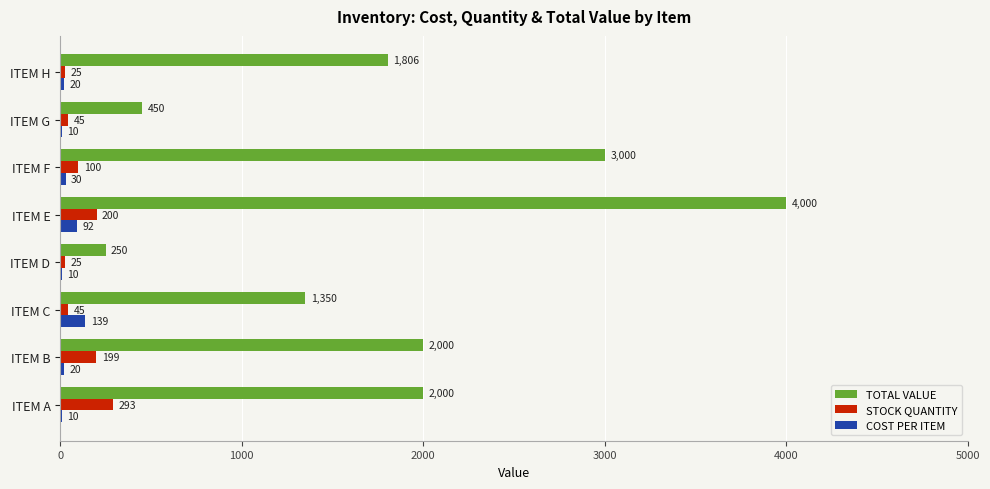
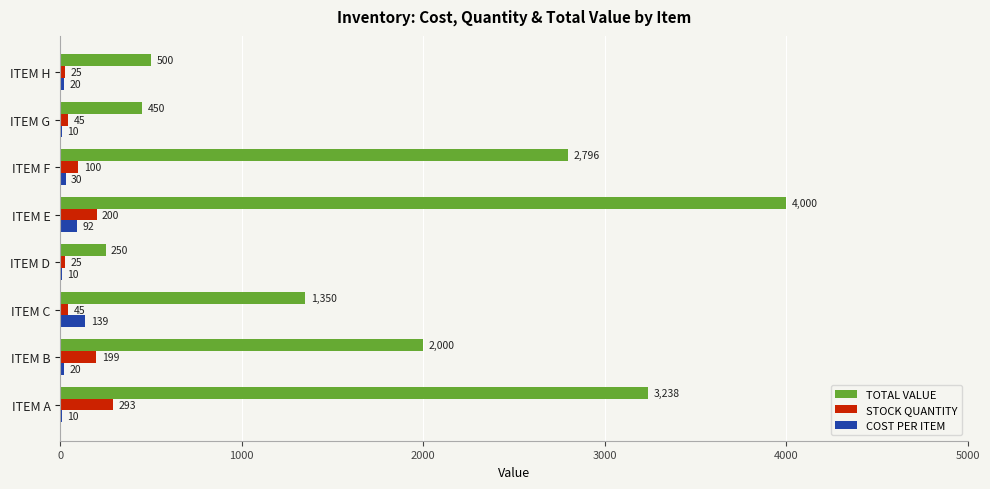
  {
    "TOTAL VALUE": {
-     "ITEM H": "1,806",
+     "ITEM H": "500",
      "ITEM G": "450",
-     "ITEM F": "3,000",
+     "ITEM F": "2,796",
      "ITEM E": "4,000",
      "ITEM D": "250",
      "ITEM C": "1,350",
      "ITEM B": "2,000",
-     "ITEM A": "2,000"
+     "ITEM A": "3,238"
    },
    "STOCK QUANTITY": {
      "ITEM H": "25",
      "ITEM G": "45",
      "ITEM F": "100",
      "ITEM E": "200",
      "ITEM D": "25",
      "ITEM C": "45",
      "ITEM B": "199",
      "ITEM A": "293"
    },
    "COST PER ITEM": {
      "ITEM H": "20",
      "ITEM G": "10",
      "ITEM F": "30",
      "ITEM E": "92",
      "ITEM D": "10",
      "ITEM C": "139",
      "ITEM B": "20",
      "ITEM A": "10"
    }
  }
